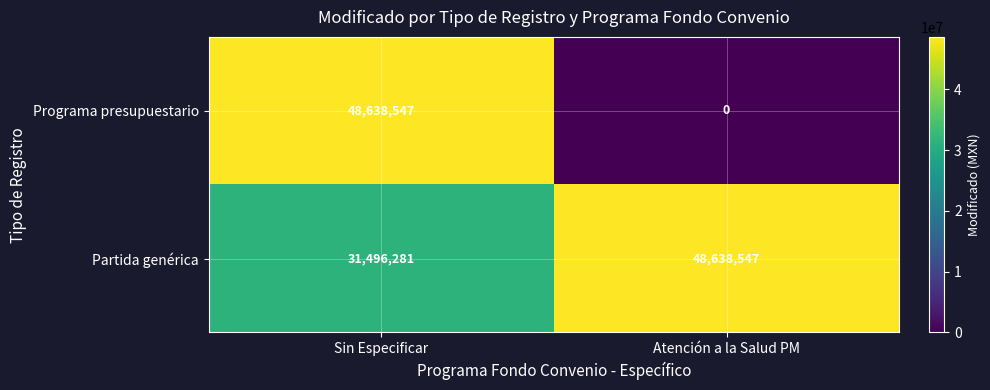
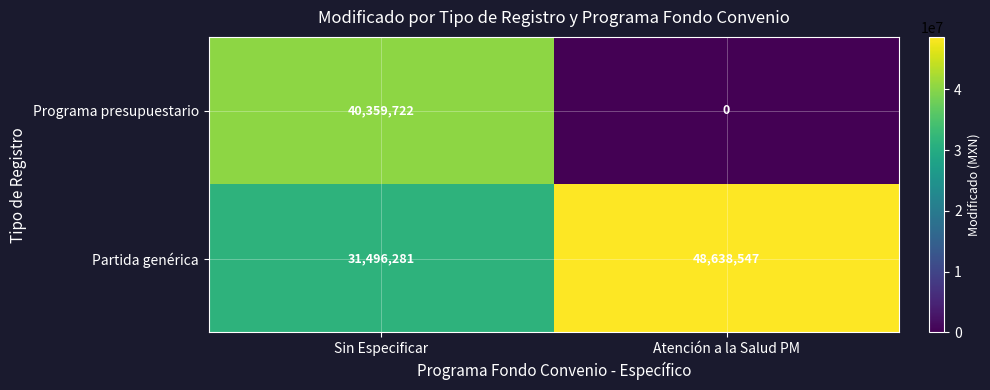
  {
    "Programa presupuestario": {
-     "Sin Especificar": "48,638,547",
+     "Sin Especificar": "40,359,722",
      "Atención a la Salud PM": "0"
    },
    "Partida genérica": {
      "Sin Especificar": "31,496,281",
      "Atención a la Salud PM": "48,638,547"
    }
  }
